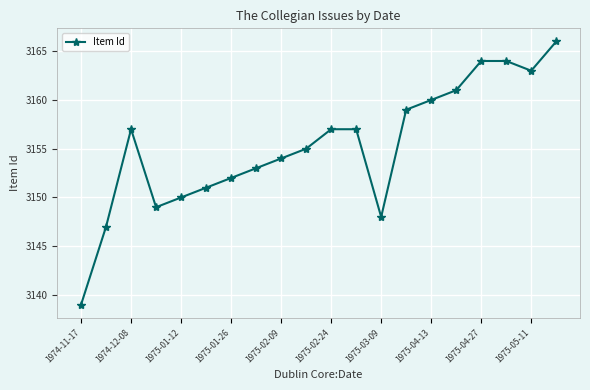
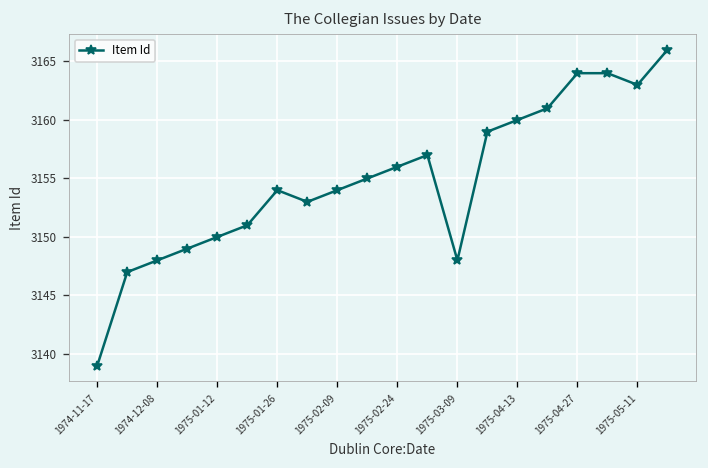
  {
    "1974-11-17": 3139,
-   "1974-12-08": 3157,
-   "1975-01-26": 3152,
+   "1974-12-08": 3148,
+   "1975-01-26": 3154,
    "1975-02-09": 3154,
-   "1975-02-24": 3157,
+   "1975-02-24": 3156,
    "1975-03-09": 3148,
    "1975-04-13": 3160,
    "1975-04-27": 3164,
    "1975-05-11": 3163
  }
